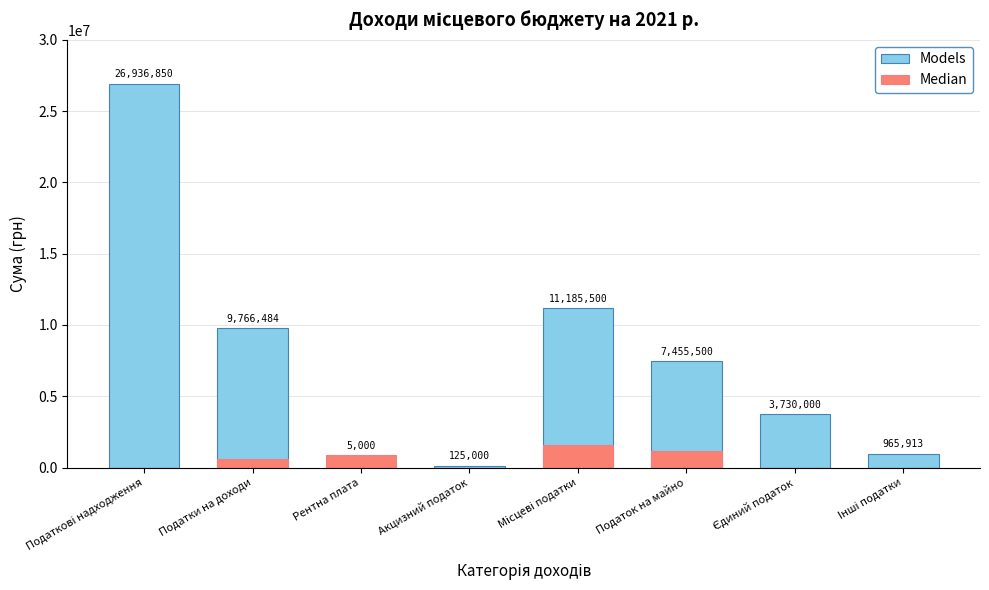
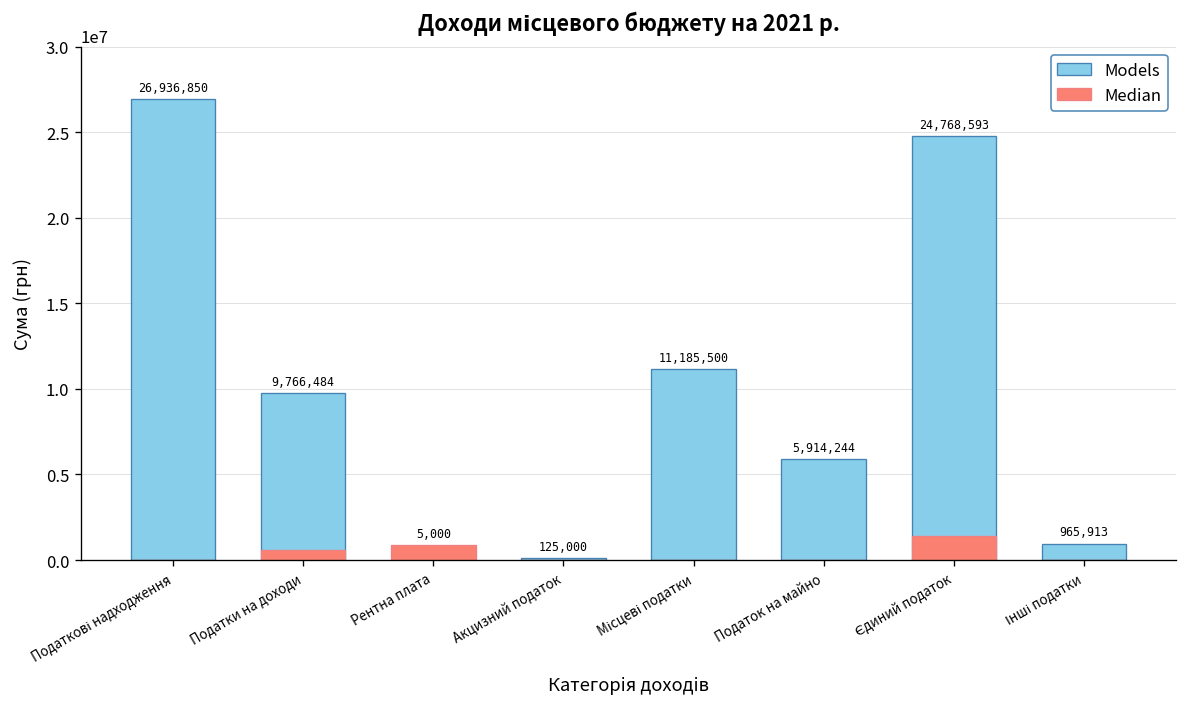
  {
    "Models": {
      "Податкові надходження": "26,936,850",
      "Податки на доходи": "9,766,484",
      "Рентна плата": "5,000",
      "Акцизний податок": "125,000",
      "Місцеві податки": "11,185,500",
-     "Податок на майно": "7,455,500",
-     "Єдиний податок": "3,730,000",
+     "Податок на майно": "5,914,244",
+     "Єдиний податок": "24,768,593",
      "Інші податки": "965,913"
    },
    "Median": {
      "Податкові надходження": "0",
      "Акцизний податок": "0",
-     "Місцеві податки": "1600000",
-     "Податок на майно": "1100000",
-     "Єдиний податок": "0"
+     "Місцеві податки": "0",
+     "Податок на майно": "0",
+     "Єдиний податок": "1400000"
    }
  }
